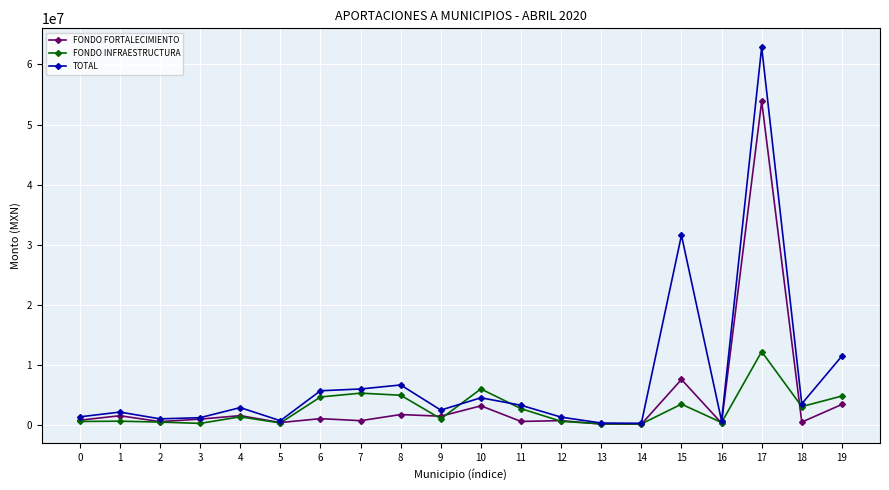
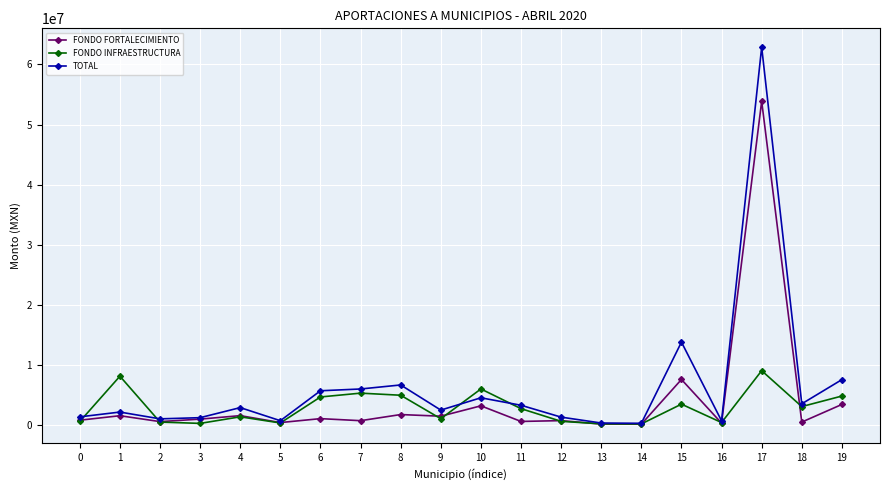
  {
    "FONDO FORTALECIMIENTO": {
      "1": 2000000,
      "6": 1000000,
      "7": 1000000,
      "8": 2000000,
      "10": 3000000,
      "11": 1000000,
      "15": 8000000,
      "17": 54000000,
      "18": 0,
      "19": 3000000
    },
    "FONDO INFRAESTRUCTURA": {
-     "1": 1000000,
+     "1": 8000000,
      "3": 0,
      "6": 5000000,
      "7": 5000000,
      "8": 5000000,
      "10": 6000000,
      "11": 3000000,
      "15": 3000000,
-     "17": 12000000,
+     "17": 9000000,
      "18": 3000000,
      "19": 5000000
    },
    "TOTAL": {
      "0": 1000000,
      "1": 2000000,
      "2": 1000000,
      "4": 3000000,
      "6": 6000000,
      "7": 6000000,
      "8": 7000000,
      "9": 2000000,
      "10": 5000000,
      "11": 3000000,
      "12": 1000000,
-     "15": 32000000,
+     "15": 14000000,
      "17": 63000000,
      "18": 4000000,
-     "19": 11000000
+     "19": 8000000
    }
  }
